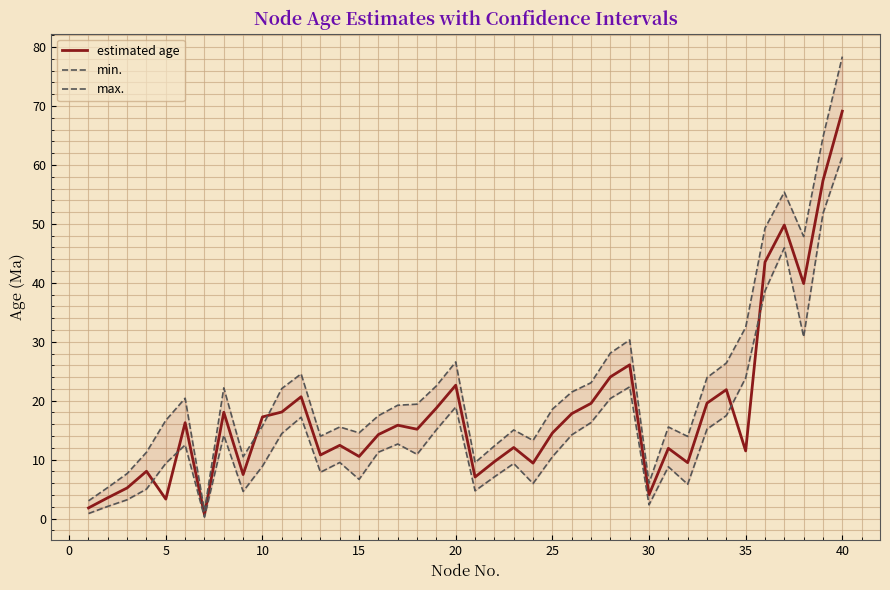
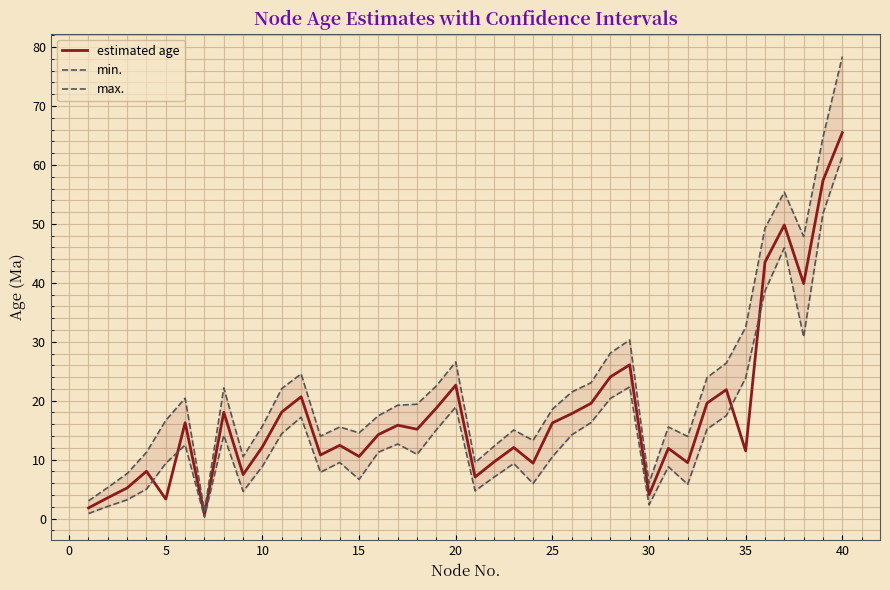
  {
    "estimated age": {
      "5": 3,
-     "10": 17,
+     "10": 12,
      "15": 11,
      "20": 23,
-     "25": 15,
+     "25": 16,
      "30": 4,
      "35": 11,
-     "40": 69
+     "40": 65
    }
  }
